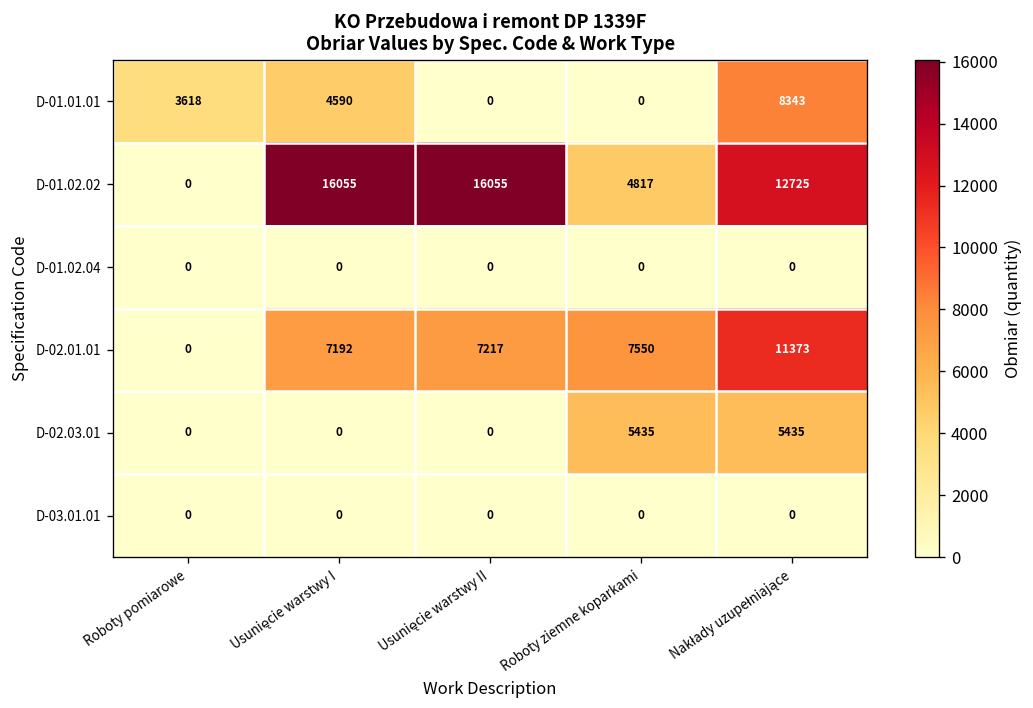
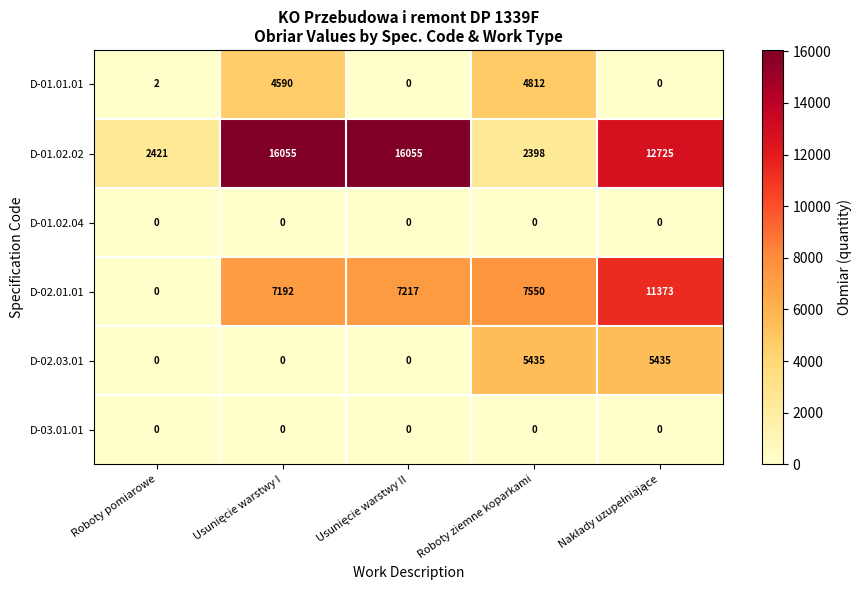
  {
    "D-01.01.01": {
-     "Roboty pomiarowe": 3618,
+     "Roboty pomiarowe": 2,
      "Usunięcie warstwy I": 4590,
      "Usunięcie warstwy II": 0,
-     "Roboty ziemne koparkami": 0,
-     "Nakłady uzupełniające": 8343
+     "Roboty ziemne koparkami": 4812,
+     "Nakłady uzupełniające": 0
    },
    "D-01.02.02": {
-     "Roboty pomiarowe": 0,
+     "Roboty pomiarowe": 2421,
      "Usunięcie warstwy I": 16055,
      "Usunięcie warstwy II": 16055,
-     "Roboty ziemne koparkami": 4817,
+     "Roboty ziemne koparkami": 2398,
      "Nakłady uzupełniające": 12725
    },
    "D-01.02.04": {
      "Roboty pomiarowe": 0,
      "Usunięcie warstwy I": 0,
      "Usunięcie warstwy II": 0,
      "Roboty ziemne koparkami": 0,
      "Nakłady uzupełniające": 0
    },
    "D-02.01.01": {
      "Roboty pomiarowe": 0,
      "Usunięcie warstwy I": 7192,
      "Usunięcie warstwy II": 7217,
      "Roboty ziemne koparkami": 7550,
      "Nakłady uzupełniające": 11373
    },
    "D-02.03.01": {
      "Roboty pomiarowe": 0,
      "Usunięcie warstwy I": 0,
      "Usunięcie warstwy II": 0,
      "Roboty ziemne koparkami": 5435,
      "Nakłady uzupełniające": 5435
    },
    "D-03.01.01": {
      "Roboty pomiarowe": 0,
      "Usunięcie warstwy I": 0,
      "Usunięcie warstwy II": 0,
      "Roboty ziemne koparkami": 0,
      "Nakłady uzupełniające": 0
    }
  }
